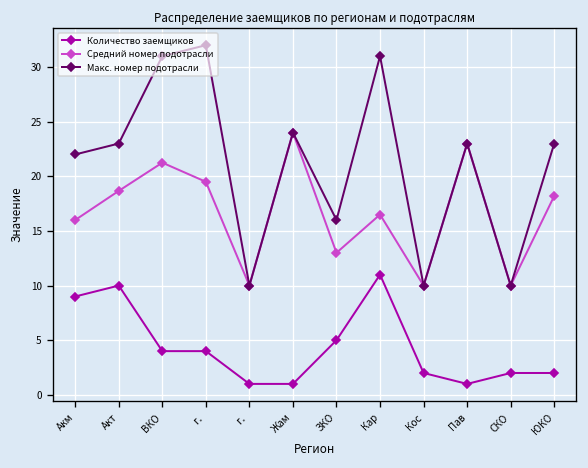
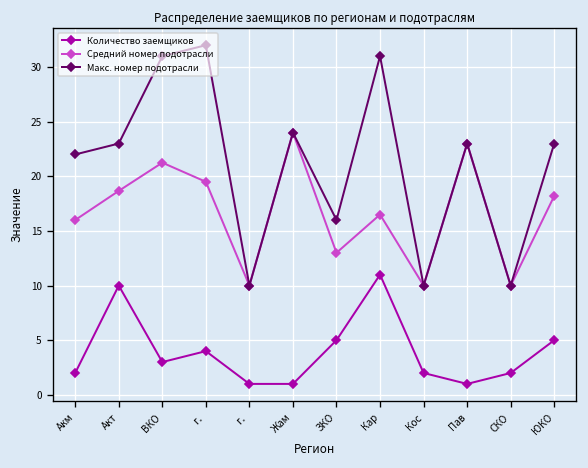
  {
    "Количество заемщиков": {
-     "Акм": 9,
+     "Акм": 2,
      "Акт": 10,
-     "ВКО": 4,
+     "ВКО": 3,
      "Жам": 1,
      "ЗКО": 5,
      "Кар": 11,
      "Кос": 2,
      "Пав": 1,
      "СКО": 2,
-     "ЮКО": 2
+     "ЮКО": 5
    },
    "Средний номер подотрасли": {
      "Акм": 16,
      "Акт": 19,
      "ВКО": 21,
      "ЗКО": 13,
      "Кар": 17,
      "ЮКО": 18
    },
    "Макс. номер подотрасли": {
      "Акм": 22,
      "Акт": 23,
      "ЗКО": 16,
      "Кар": 31,
      "ЮКО": 23
    }
  }
